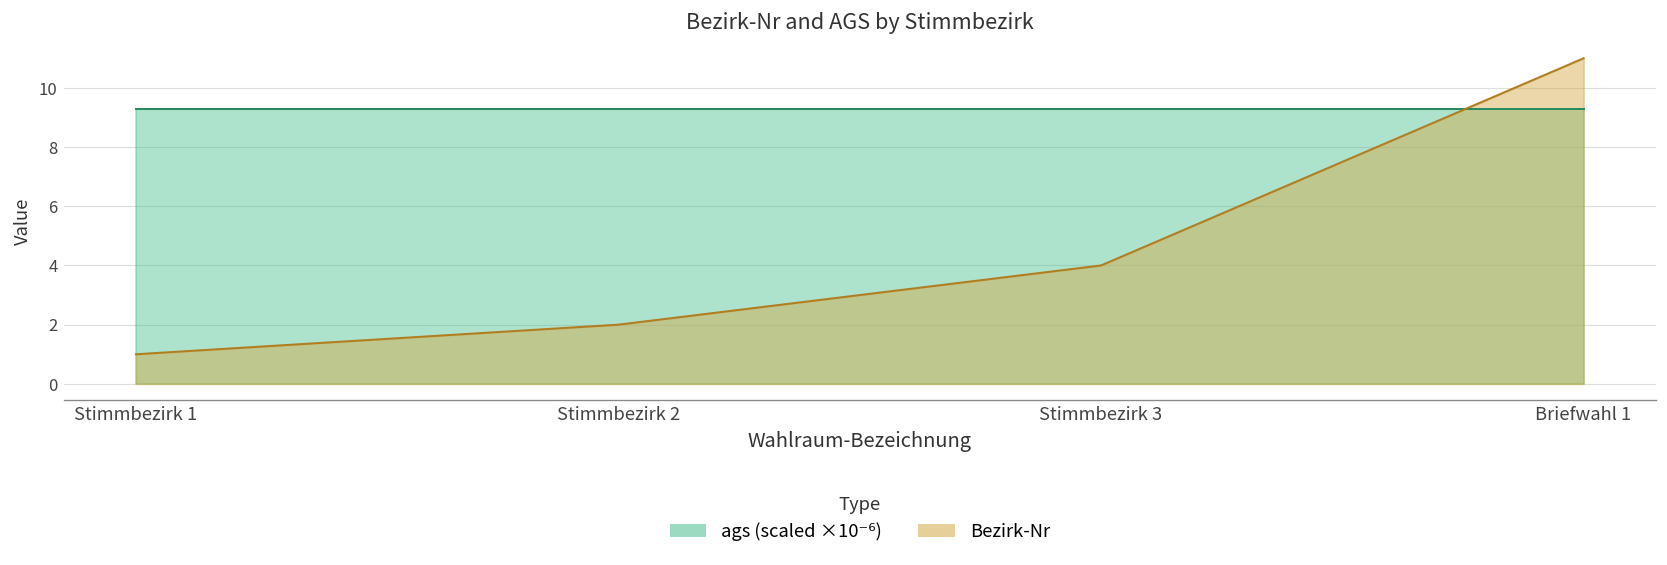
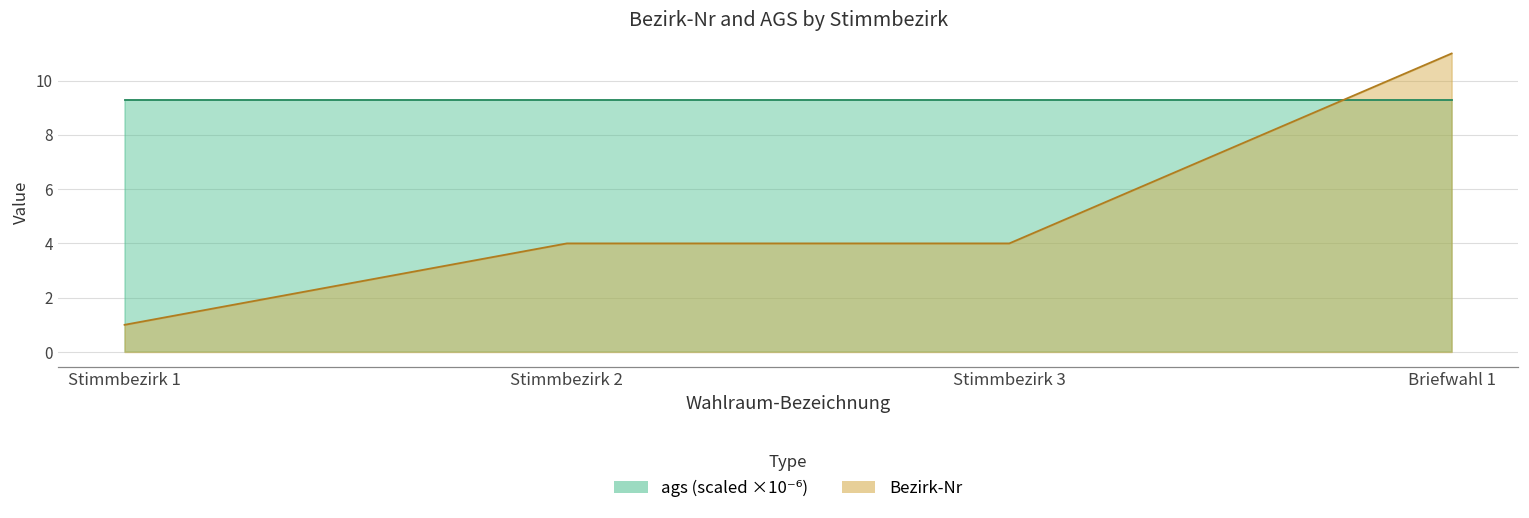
  {
    "ags (scaled ×10⁻⁶)": {
      "Stimmbezirk 1": 9.3,
      "Stimmbezirk 2": 9.3,
      "Stimmbezirk 3": 9.3,
      "Briefwahl 1": 9.3
    },
    "Bezirk-Nr": {
      "Stimmbezirk 1": 1,
-     "Stimmbezirk 2": 2,
+     "Stimmbezirk 2": 4,
      "Stimmbezirk 3": 4,
      "Briefwahl 1": 11
    }
  }
